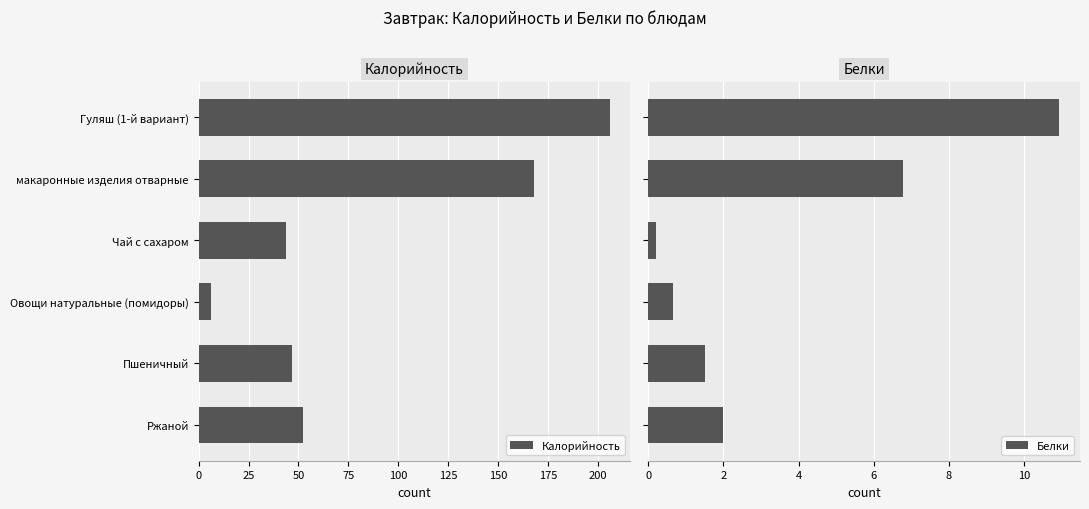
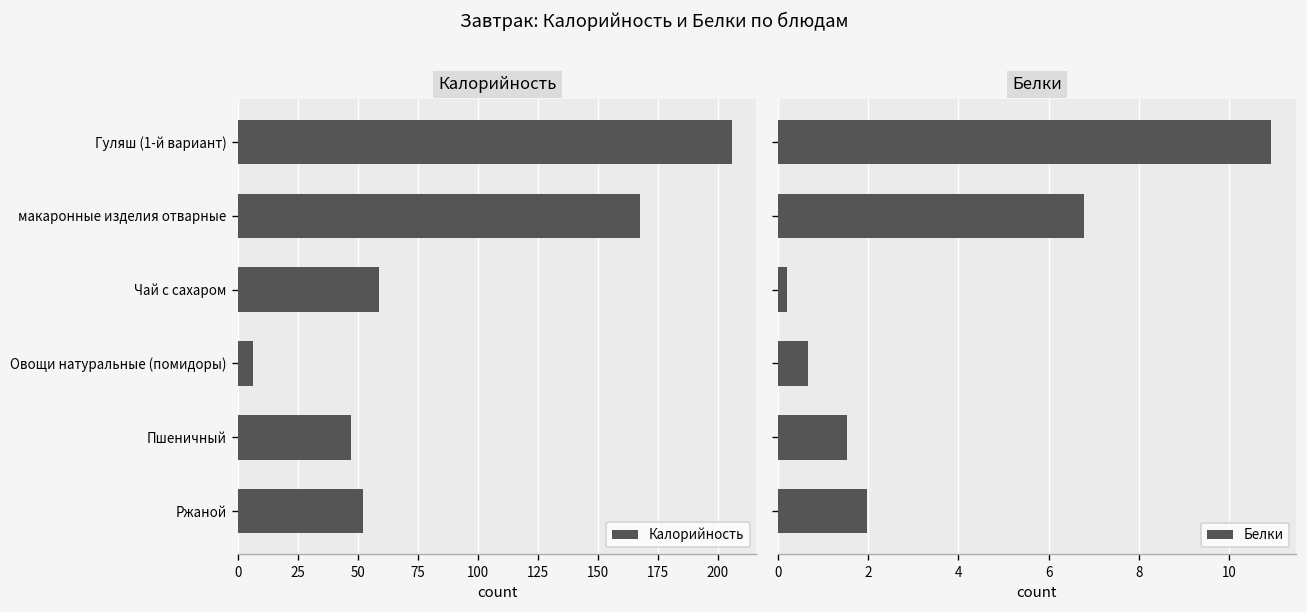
  {
    "Калорийность": {
      "Гуляш (1-й вариант)": 206,
      "макаронные изделия отварные": 168,
-     "Чай с сахаром": 44,
+     "Чай с сахаром": 59,
      "Овощи натуральные (помидоры)": 6,
      "Пшеничный": 47,
      "Ржаной": 52
    }
  }
